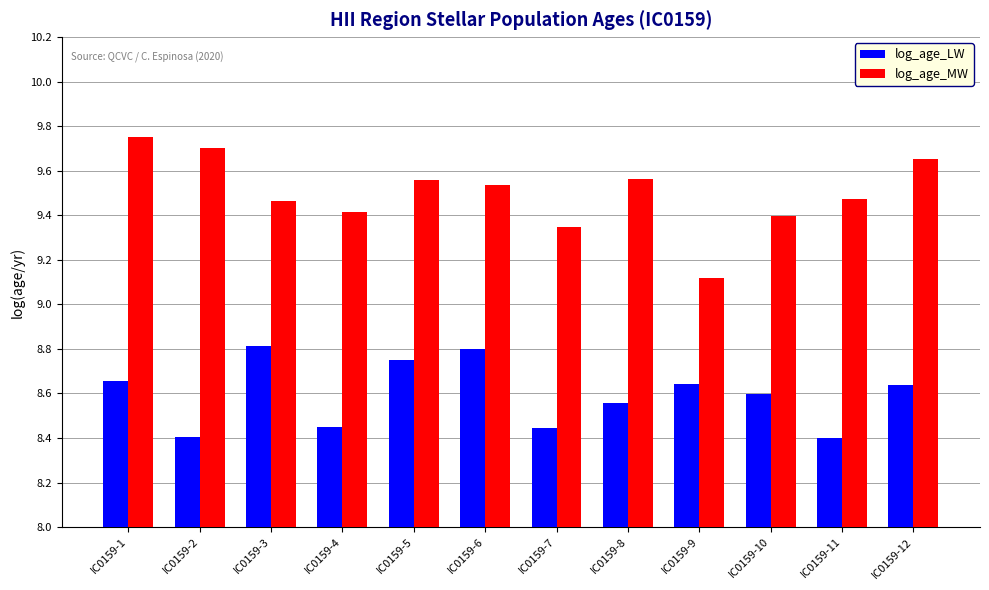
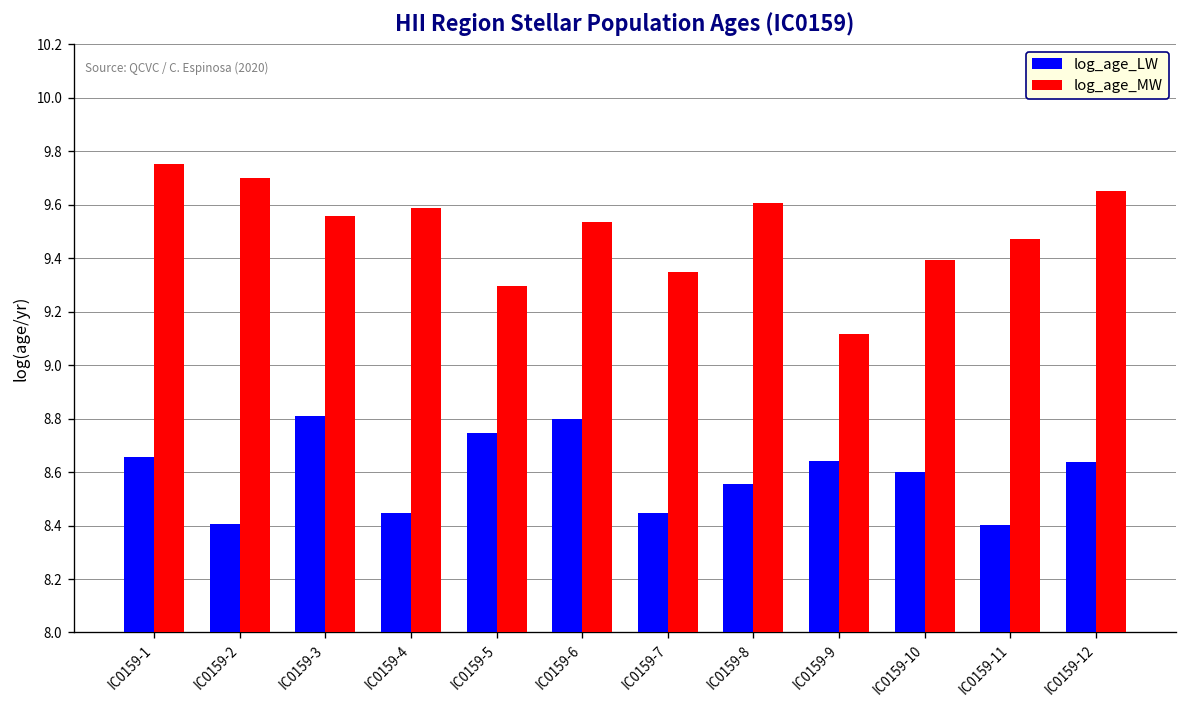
  {
    "log_age_LW": {
      "IC0159-1": 8.66,
      "IC0159-2": 8.41,
      "IC0159-3": 8.81,
      "IC0159-4": 8.45,
      "IC0159-5": 8.75,
      "IC0159-6": 8.80,
      "IC0159-7": 8.45,
      "IC0159-8": 8.56,
      "IC0159-9": 8.64,
      "IC0159-10": 8.60,
      "IC0159-11": 8.40,
      "IC0159-12": 8.64
    },
    "log_age_MW": {
      "IC0159-1": 9.75,
      "IC0159-2": 9.70,
-     "IC0159-3": 9.47,
-     "IC0159-4": 9.42,
-     "IC0159-5": 9.56,
+     "IC0159-3": 9.56,
+     "IC0159-4": 9.59,
+     "IC0159-5": 9.30,
      "IC0159-6": 9.54,
      "IC0159-7": 9.35,
-     "IC0159-8": 9.56,
+     "IC0159-8": 9.61,
      "IC0159-9": 9.12,
      "IC0159-10": 9.40,
      "IC0159-11": 9.47,
      "IC0159-12": 9.65
    }
  }
